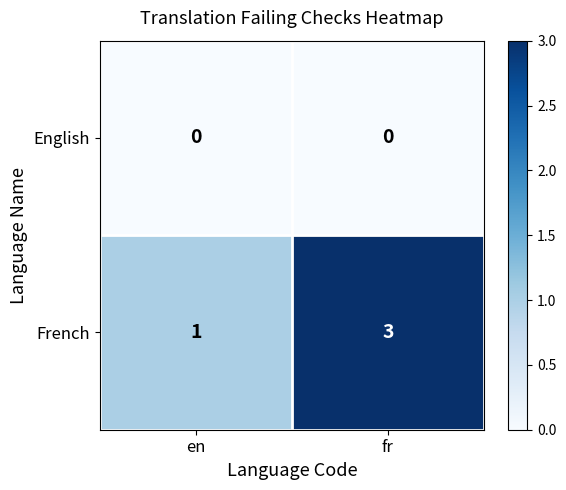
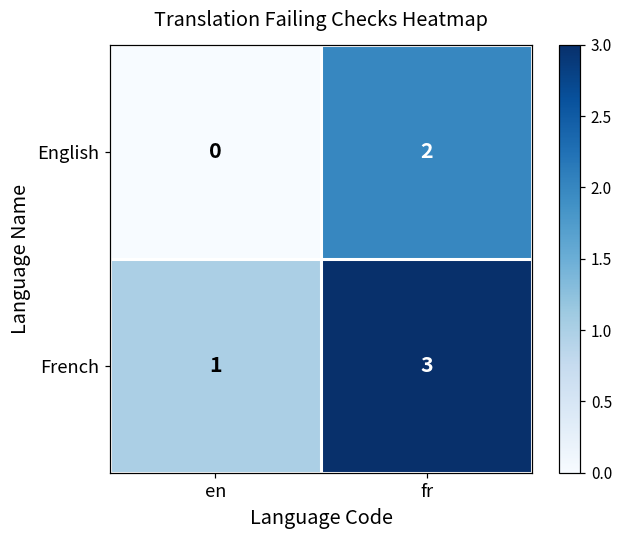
  {
    "English": {
      "en": 0,
-     "fr": 0
+     "fr": 2
    },
    "French": {
      "en": 1,
      "fr": 3
    }
  }
